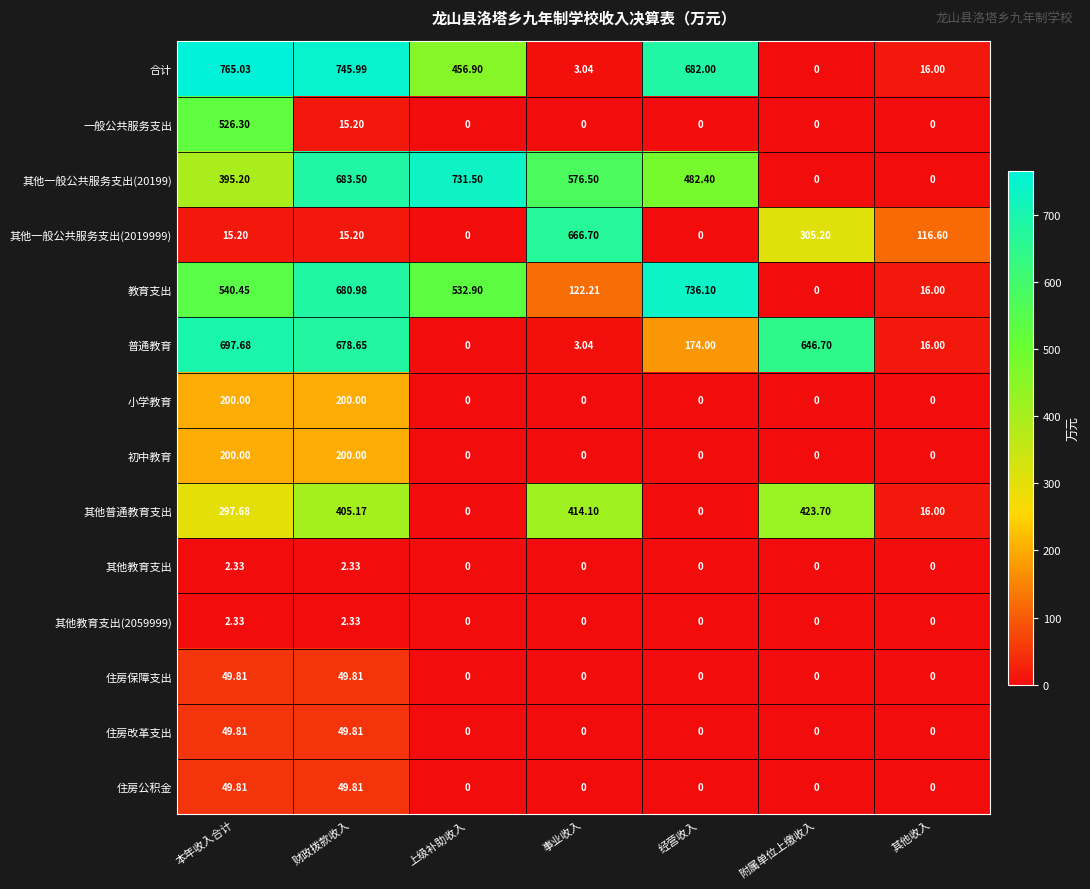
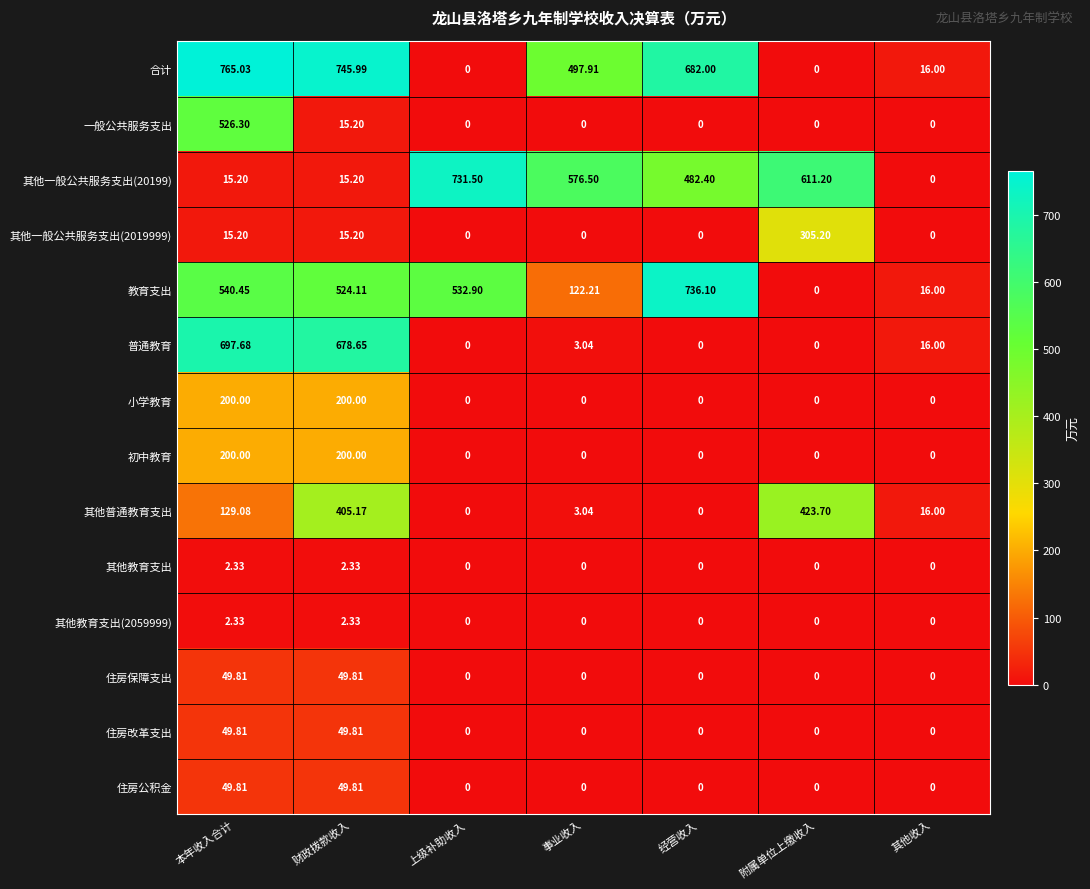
  {
    "合计": {
      "本年收入合计": 765.03,
      "财政拨款收入": 745.99,
-     "上级补助收入": 456.90,
-     "事业收入": 3.04,
+     "上级补助收入": 0,
+     "事业收入": 497.91,
      "经营收入": 682.00,
      "附属单位上缴收入": 0,
      "其他收入": 16.00
    },
    "一般公共服务支出": {
      "本年收入合计": 526.30,
      "财政拨款收入": 15.20,
      "上级补助收入": 0,
      "事业收入": 0,
      "经营收入": 0,
      "附属单位上缴收入": 0,
      "其他收入": 0
    },
    "其他一般公共服务支出(20199)": {
-     "本年收入合计": 395.20,
-     "财政拨款收入": 683.50,
+     "本年收入合计": 15.20,
+     "财政拨款收入": 15.20,
      "上级补助收入": 731.50,
      "事业收入": 576.50,
      "经营收入": 482.40,
-     "附属单位上缴收入": 0,
+     "附属单位上缴收入": 611.20,
      "其他收入": 0
    },
    "其他一般公共服务支出(2019999)": {
      "本年收入合计": 15.20,
      "财政拨款收入": 15.20,
      "上级补助收入": 0,
-     "事业收入": 666.70,
+     "事业收入": 0,
      "经营收入": 0,
      "附属单位上缴收入": 305.20,
-     "其他收入": 116.60
+     "其他收入": 0
    },
    "教育支出": {
      "本年收入合计": 540.45,
-     "财政拨款收入": 680.98,
+     "财政拨款收入": 524.11,
      "上级补助收入": 532.90,
      "事业收入": 122.21,
      "经营收入": 736.10,
      "附属单位上缴收入": 0,
      "其他收入": 16.00
    },
    "普通教育": {
      "本年收入合计": 697.68,
      "财政拨款收入": 678.65,
      "上级补助收入": 0,
      "事业收入": 3.04,
-     "经营收入": 174.00,
-     "附属单位上缴收入": 646.70,
+     "经营收入": 0,
+     "附属单位上缴收入": 0,
      "其他收入": 16.00
    },
    "小学教育": {
      "本年收入合计": 200.00,
      "财政拨款收入": 200.00,
      "上级补助收入": 0,
      "事业收入": 0,
      "经营收入": 0,
      "附属单位上缴收入": 0,
      "其他收入": 0
    },
    "初中教育": {
      "本年收入合计": 200.00,
      "财政拨款收入": 200.00,
      "上级补助收入": 0,
      "事业收入": 0,
      "经营收入": 0,
      "附属单位上缴收入": 0,
      "其他收入": 0
    },
    "其他普通教育支出": {
-     "本年收入合计": 297.68,
+     "本年收入合计": 129.08,
      "财政拨款收入": 405.17,
      "上级补助收入": 0,
-     "事业收入": 414.10,
+     "事业收入": 3.04,
      "经营收入": 0,
      "附属单位上缴收入": 423.70,
      "其他收入": 16.00
    },
    "其他教育支出": {
      "本年收入合计": 2.33,
      "财政拨款收入": 2.33,
      "上级补助收入": 0,
      "事业收入": 0,
      "经营收入": 0,
      "附属单位上缴收入": 0,
      "其他收入": 0
    },
    "其他教育支出(2059999)": {
      "本年收入合计": 2.33,
      "财政拨款收入": 2.33,
      "上级补助收入": 0,
      "事业收入": 0,
      "经营收入": 0,
      "附属单位上缴收入": 0,
      "其他收入": 0
    },
    "住房保障支出": {
      "本年收入合计": 49.81,
      "财政拨款收入": 49.81,
      "上级补助收入": 0,
      "事业收入": 0,
      "经营收入": 0,
      "附属单位上缴收入": 0,
      "其他收入": 0
    },
    "住房改革支出": {
      "本年收入合计": 49.81,
      "财政拨款收入": 49.81,
      "上级补助收入": 0,
      "事业收入": 0,
      "经营收入": 0,
      "附属单位上缴收入": 0,
      "其他收入": 0
    },
    "住房公积金": {
      "本年收入合计": 49.81,
      "财政拨款收入": 49.81,
      "上级补助收入": 0,
      "事业收入": 0,
      "经营收入": 0,
      "附属单位上缴收入": 0,
      "其他收入": 0
    }
  }
